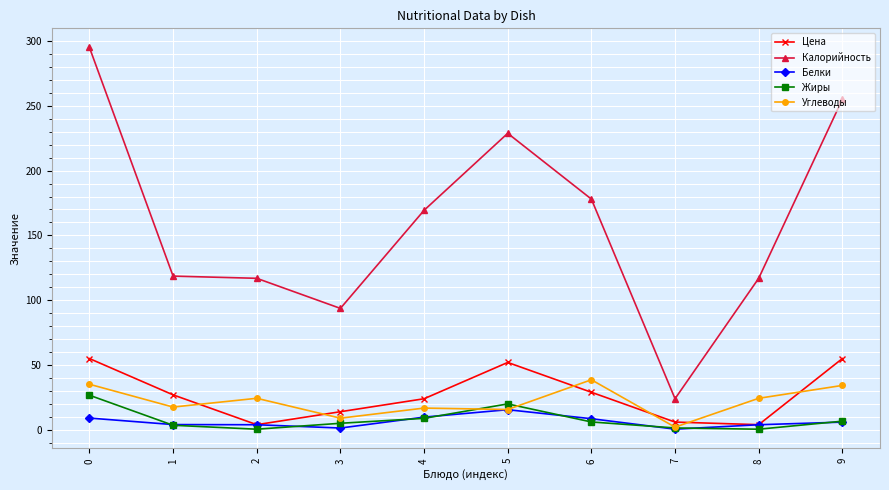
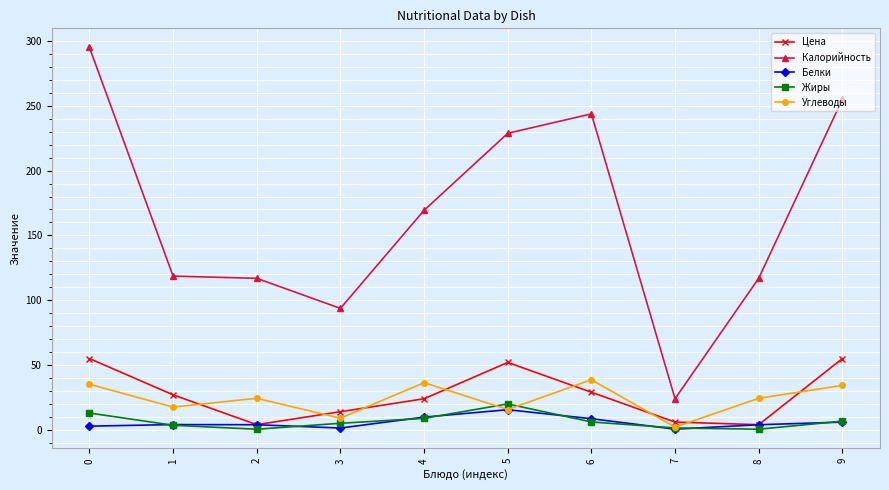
  {
    "Цена": {
      "0": 55,
      "1": 27,
      "3": 14,
      "4": 24,
      "5": 52,
      "6": 29,
      "7": 6,
      "9": 55
    },
    "Калорийность": {
      "0": 295,
      "1": 119,
      "2": 117,
      "3": 94,
      "4": 169,
      "5": 229,
-     "6": 178,
+     "6": 244,
      "7": 24,
      "8": 117
    },
    "Белки": {
-     "0": 9,
+     "0": 3,
      "3": 1,
      "6": 9
    },
    "Жиры": {
-     "0": 27,
+     "0": 13,
      "2": 1,
      "3": 5,
      "5": 20,
      "6": 6,
      "8": 1
    },
    "Углеводы": {
      "0": 35,
      "1": 18,
      "2": 24,
      "3": 9,
-     "4": 17,
+     "4": 36,
      "6": 39,
      "8": 24,
      "9": 34
    }
  }
